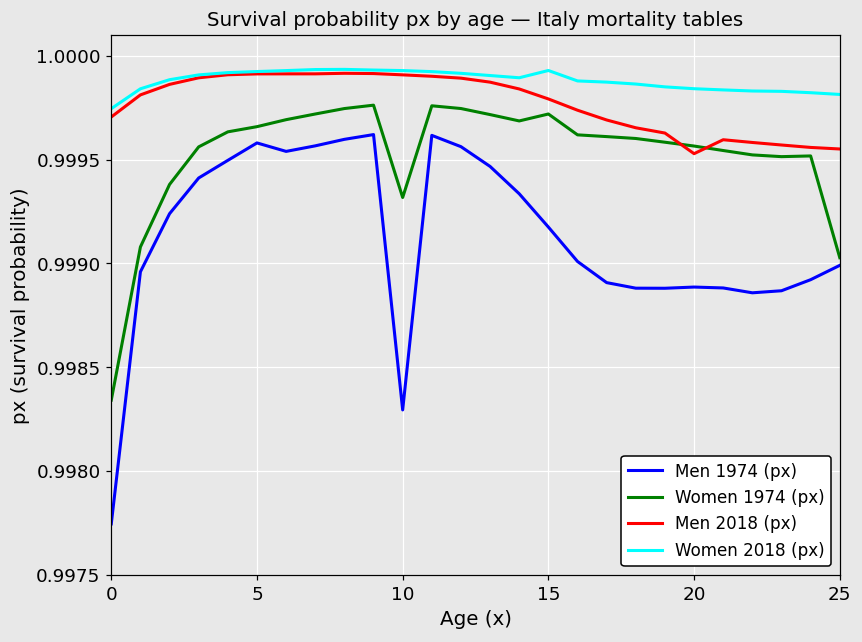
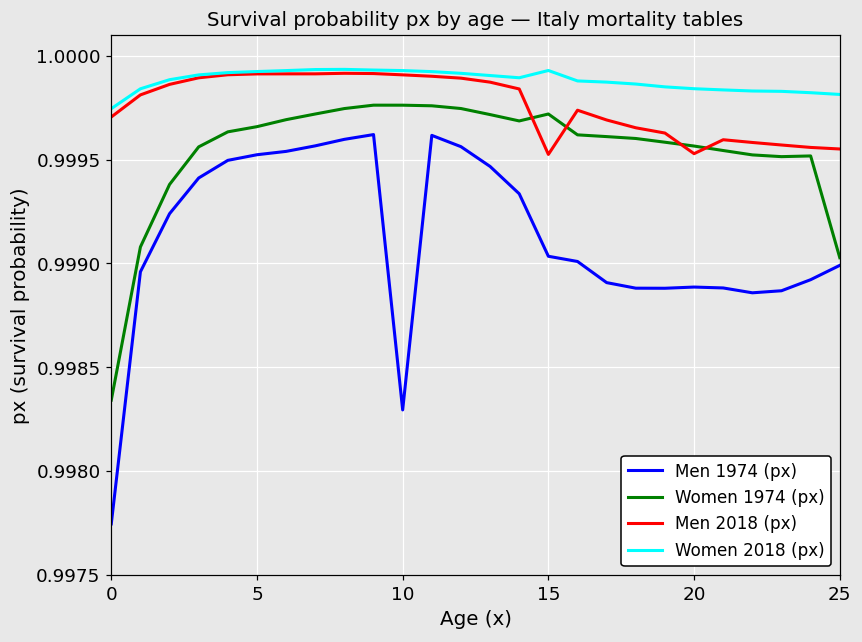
  {
    "Men 1974 (px)": {
      "0": 0.99774,
-     "5": 0.99958,
+     "5": 0.99952,
      "10": 0.99829,
-     "15": 0.99918,
+     "15": 0.99903,
      "20": 0.99889,
      "25": 0.99899
    },
    "Women 1974 (px)": {
      "0": 0.99834,
      "5": 0.99966,
-     "10": 0.99932,
+     "10": 0.99976,
      "15": 0.99972,
      "20": 0.99957,
      "25": 0.99903
    },
    "Men 2018 (px)": {
      "0": 0.99971,
      "10": 0.99991,
-     "15": 0.99979,
+     "15": 0.99953,
      "20": 0.99953,
      "25": 0.99955
    },
    "Women 2018 (px)": {
      "0": 0.99975,
      "10": 0.99993,
      "15": 0.99993,
      "20": 0.99984,
      "25": 0.99981
    }
  }
